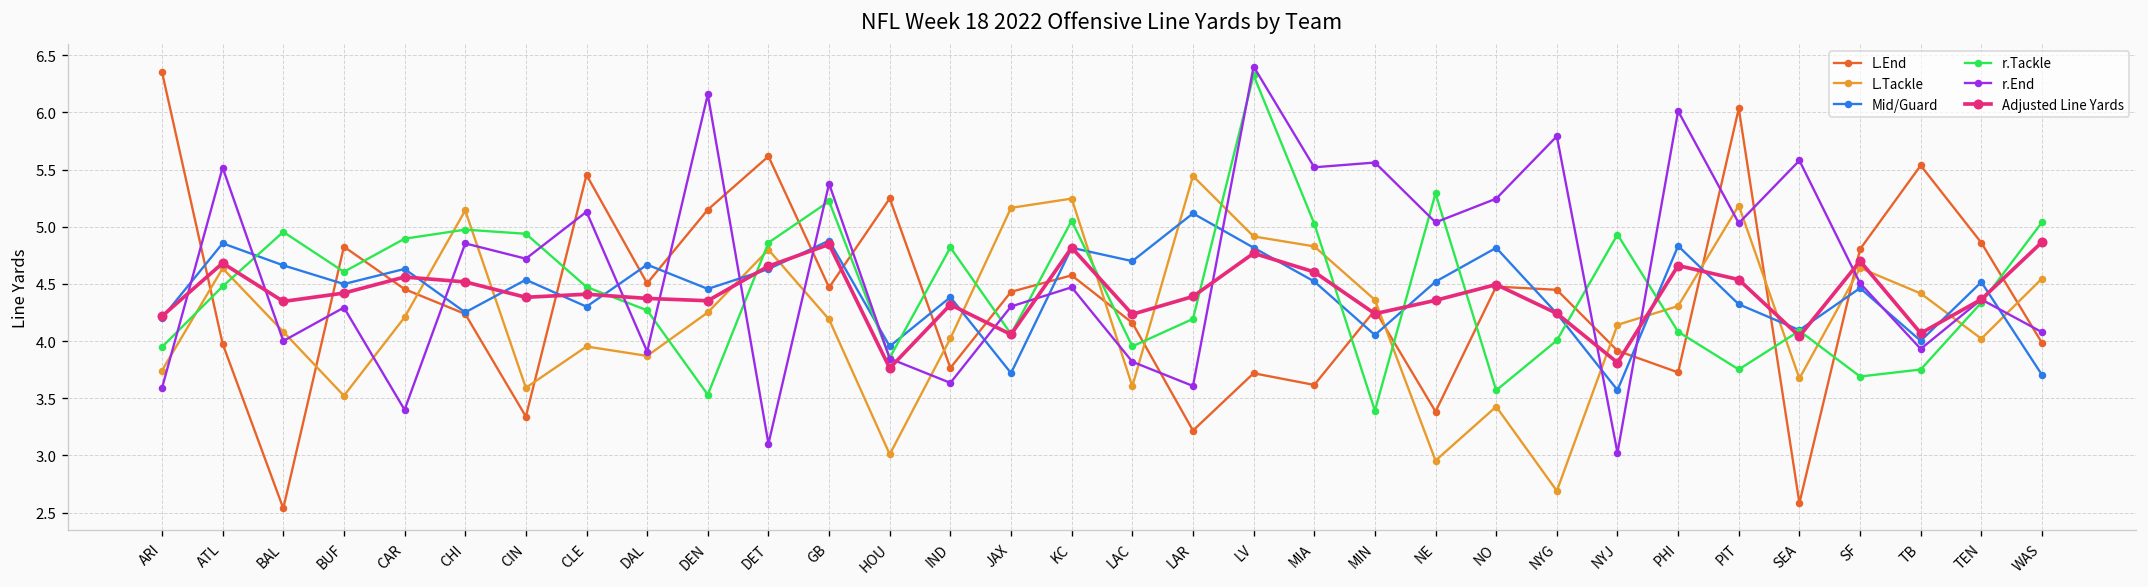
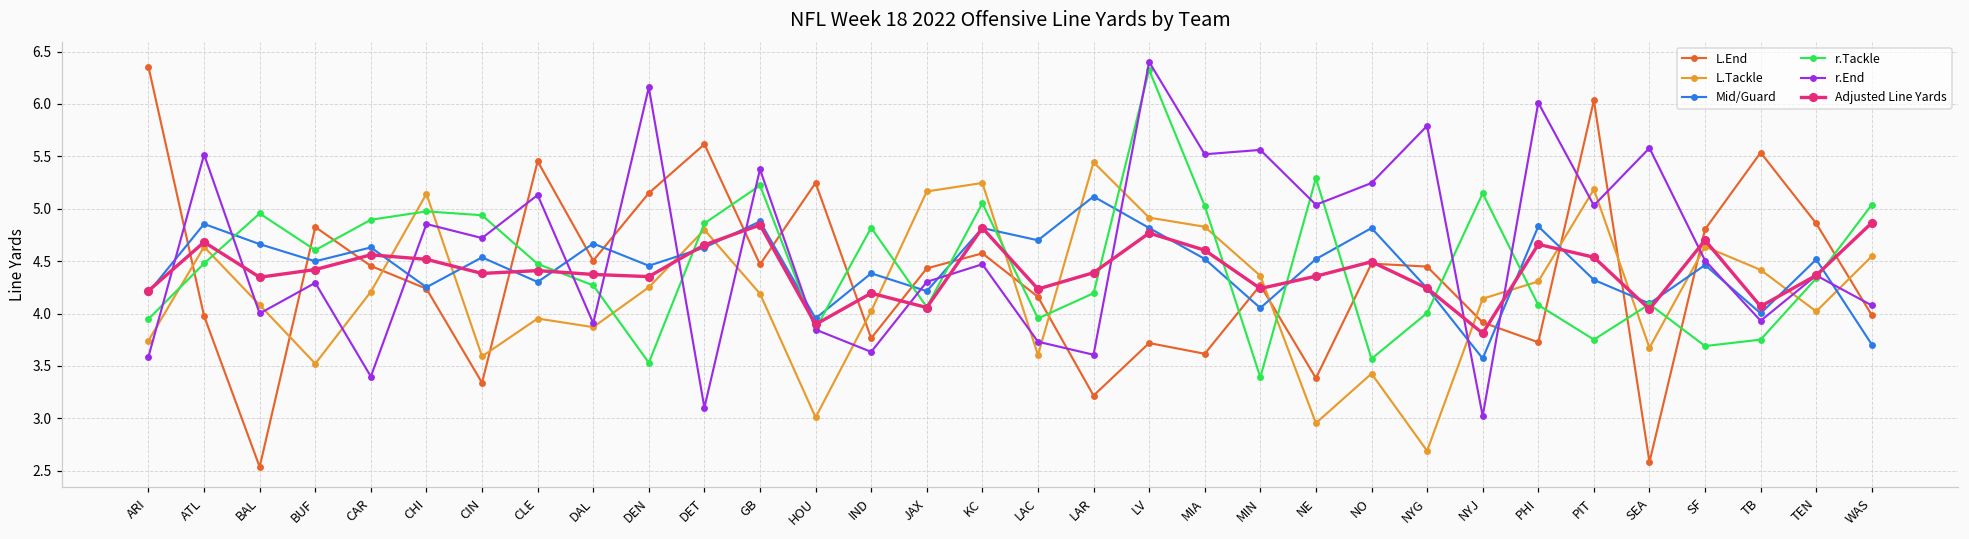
  {
    "Mid/Guard": {
      "ATL": 4.9,
      "BAL": 4.7,
      "BUF": 4.5,
      "CAR": 4.6,
      "CIN": 4.5,
      "CLE": 4.3,
      "DAL": 4.7,
      "DEN": 4.5,
      "GB": 4.9,
      "HOU": 4.0,
      "IND": 4.4,
-     "JAX": 3.7,
+     "JAX": 4.2,
      "LAC": 4.7,
      "LAR": 5.1,
      "LV": 4.8,
      "MIA": 4.5,
      "MIN": 4.1,
      "NE": 4.5,
      "NO": 4.8,
      "NYJ": 3.6,
      "PHI": 4.8,
      "PIT": 4.3,
      "SF": 4.5,
      "TB": 4.0,
      "TEN": 4.5,
      "WAS": 3.7
    },
    "r.Tackle": {
      "ARI": 3.9,
      "ATL": 4.5,
      "BAL": 5.0,
      "BUF": 4.6,
      "CAR": 4.9,
      "CHI": 5.0,
      "CIN": 4.9,
      "CLE": 4.5,
      "DAL": 4.3,
      "DEN": 3.5,
      "DET": 4.9,
      "GB": 5.2,
      "IND": 4.8,
      "KC": 5.1,
      "LAC": 4.0,
      "LAR": 4.2,
      "LV": 6.3,
      "MIA": 5.0,
      "MIN": 3.4,
      "NE": 5.3,
      "NO": 3.6,
      "NYG": 4.0,
-     "NYJ": 4.9,
+     "NYJ": 5.1,
      "PHI": 4.1,
      "PIT": 3.8,
      "SF": 3.7,
      "TB": 3.8,
      "TEN": 4.3,
      "WAS": 5.0
    },
    "r.End": {
      "ARI": 3.6,
      "ATL": 5.5,
      "BAL": 4.0,
      "BUF": 4.3,
      "CAR": 3.4,
      "CHI": 4.9,
      "CIN": 4.7,
      "CLE": 5.1,
      "DAL": 3.9,
      "DEN": 6.2,
      "DET": 3.1,
      "GB": 5.4,
      "IND": 3.6,
      "JAX": 4.3,
      "KC": 4.5,
-     "LAC": 3.8,
+     "LAC": 3.7,
      "LAR": 3.6,
      "LV": 6.4,
      "MIA": 5.5,
      "MIN": 5.6,
      "NE": 5.0,
      "NO": 5.2,
      "NYG": 5.8,
      "NYJ": 3.0,
      "PHI": 6.0,
      "PIT": 5.0,
      "SEA": 5.6,
      "SF": 4.5,
      "TB": 3.9,
      "WAS": 4.1
    },
    "Adjusted Line Yards": {
      "ATL": 4.7,
      "BAL": 4.3,
      "BUF": 4.4,
      "CAR": 4.6,
      "CHI": 4.5,
      "CIN": 4.4,
      "CLE": 4.4,
      "DAL": 4.4,
      "DEN": 4.4,
      "GB": 4.8,
-     "HOU": 3.8,
-     "IND": 4.3,
+     "HOU": 3.9,
+     "IND": 4.2,
      "LAC": 4.2,
      "LAR": 4.4,
      "LV": 4.8,
      "MIA": 4.6,
      "MIN": 4.2,
      "NE": 4.4,
      "NYJ": 3.8,
      "PHI": 4.7,
      "PIT": 4.5,
      "SEA": 4.0,
      "SF": 4.7,
      "TB": 4.1,
      "WAS": 4.9
    }
  }
